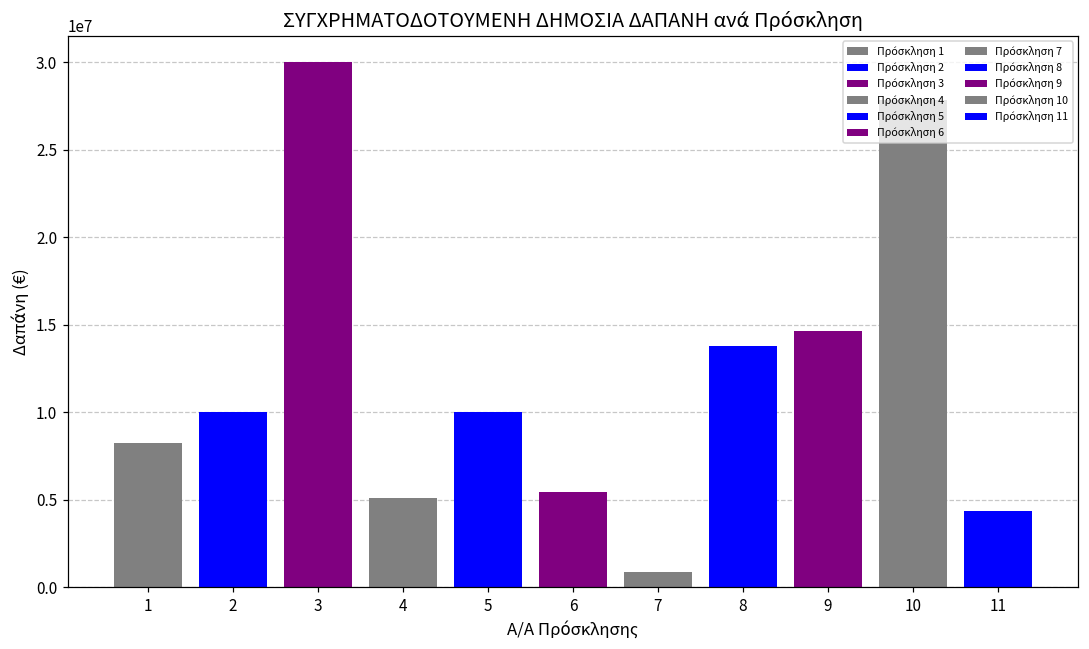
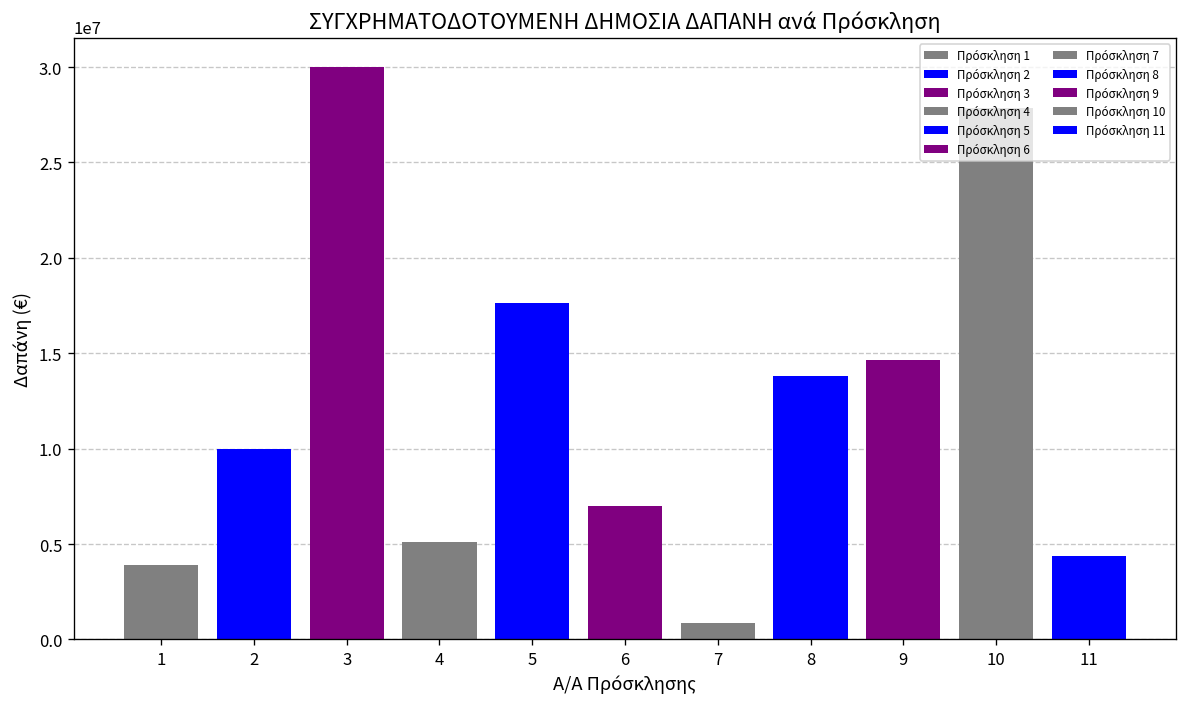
  {
-   "1": 8200000,
+   "1": 3900000,
    "2": 10000000,
    "3": 30000000,
    "4": 5100000,
-   "5": 10000000,
-   "6": 5400000,
+   "5": 17700000,
+   "6": 7000000,
    "7": 900000,
    "8": 13800000,
    "9": 14600000,
    "11": 4400000
  }
